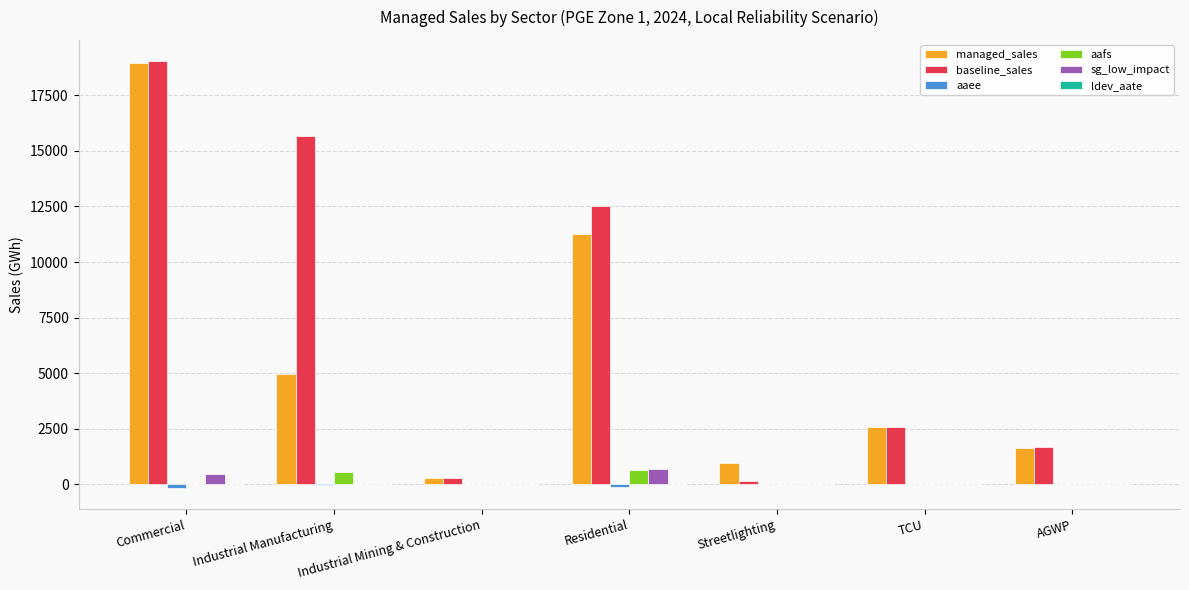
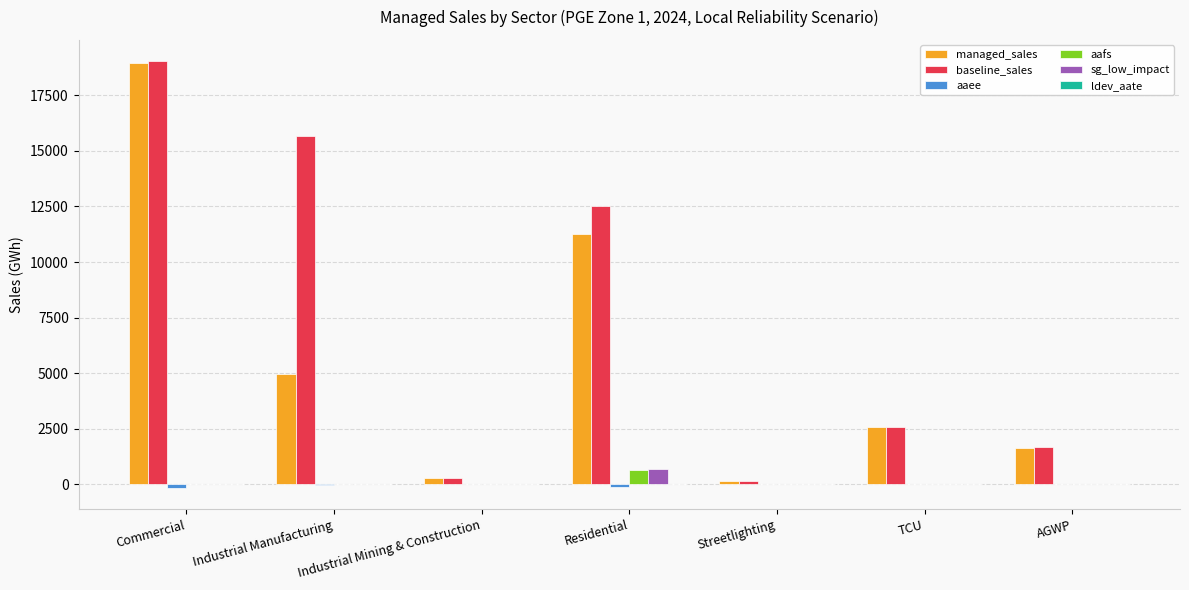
  {
    "managed_sales": {
      "Commercial": 19000,
      "Industrial Manufacturing": 5000,
      "Industrial Mining & Construction": 300,
      "Residential": 11300,
-     "Streetlighting": 1000,
+     "Streetlighting": 200,
      "TCU": 2600,
      "AGWP": 1700
    },
    "baseline_sales": {
      "Commercial": 19000,
      "Industrial Manufacturing": 15700,
      "Industrial Mining & Construction": 300,
      "Residential": 12500,
      "Streetlighting": 200,
      "TCU": 2600,
      "AGWP": 1700
    },
    "aaee": {
      "Commercial": -200,
      "Industrial Mining & Construction": 0,
      "Residential": -100,
      "Streetlighting": 0,
      "TCU": 0
    },
    "aafs": {
-     "Industrial Manufacturing": 600,
+     "Industrial Manufacturing": 0,
      "Industrial Mining & Construction": 0,
      "Residential": 600,
      "Streetlighting": 0,
      "TCU": 0,
      "AGWP": 0
    },
    "sg_low_impact": {
-     "Commercial": 500,
+     "Commercial": 0,
      "Residential": 700,
      "Streetlighting": 0
    },
    "ldev_aate": {
      "Commercial": 0,
      "Industrial Manufacturing": 0,
      "Industrial Mining & Construction": 0,
      "Residential": 0,
      "Streetlighting": 0,
      "TCU": 0,
      "AGWP": 0
    }
  }
